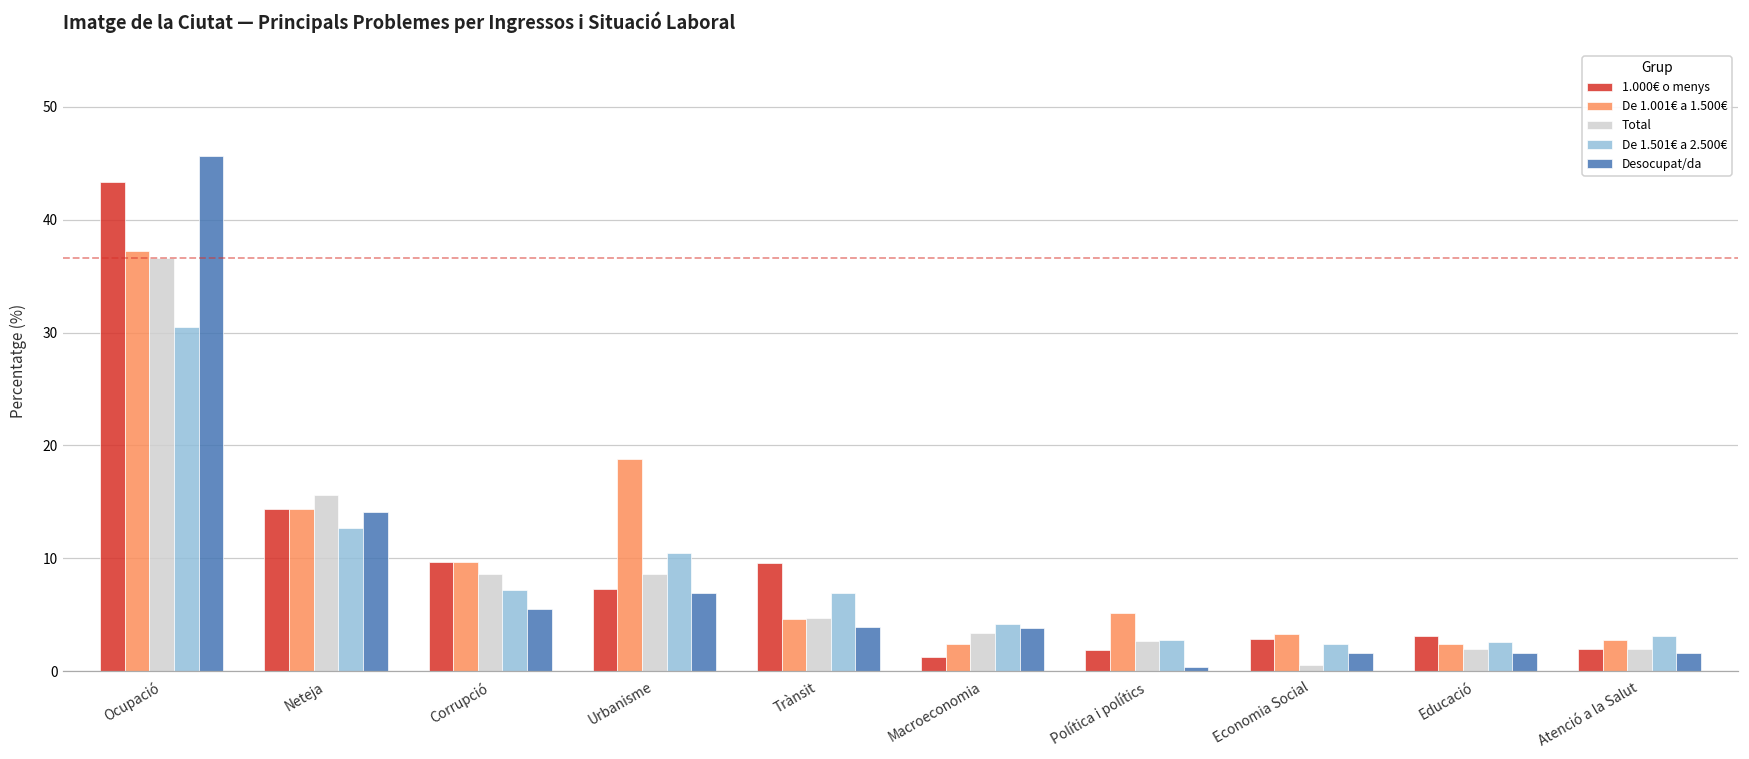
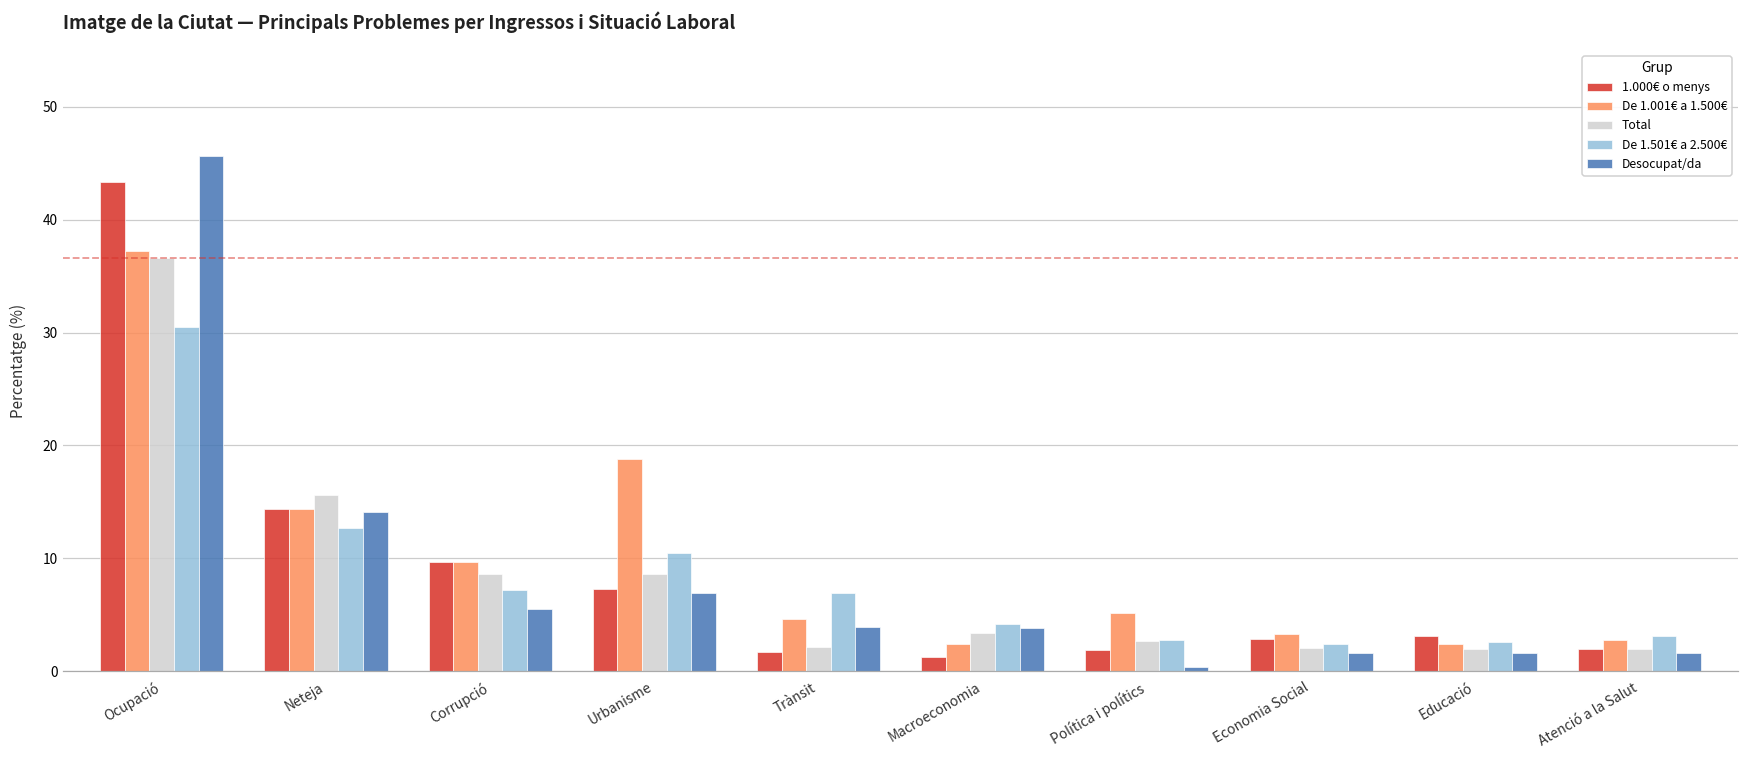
  {
    "1.000€ o menys": {
      "Ocupació": 43.3,
      "Neteja": 14.4,
      "Corrupció": 9.7,
      "Urbanisme": 7.3,
-     "Trànsit": 9.6,
+     "Trànsit": 1.7,
      "Macroeconomia": 1.3,
      "Política i polítics": 1.9,
      "Economia Social": 2.9,
      "Educació": 3.1,
      "Atenció a la Salut": 2.0
    },
    "De 1.001€ a 1.500€": {
      "Ocupació": 37.2,
      "Neteja": 14.4,
      "Corrupció": 9.7,
      "Urbanisme": 18.8,
      "Trànsit": 4.6,
      "Macroeconomia": 2.4,
      "Política i polítics": 5.2,
      "Economia Social": 3.3,
      "Educació": 2.4,
      "Atenció a la Salut": 2.8
    },
    "Total": {
      "Ocupació": 36.6,
      "Neteja": 15.6,
      "Corrupció": 8.6,
      "Urbanisme": 8.6,
-     "Trànsit": 4.7,
+     "Trànsit": 2.2,
      "Macroeconomia": 3.4,
      "Política i polítics": 2.7,
-     "Economia Social": 0.6,
+     "Economia Social": 2.1,
      "Educació": 2.0,
      "Atenció a la Salut": 2.0
    },
    "De 1.501€ a 2.500€": {
      "Ocupació": 30.5,
      "Neteja": 12.7,
      "Corrupció": 7.2,
      "Urbanisme": 10.5,
      "Trànsit": 6.9,
      "Macroeconomia": 4.2,
      "Política i polítics": 2.8,
      "Economia Social": 2.4,
      "Educació": 2.6,
      "Atenció a la Salut": 3.1
    },
    "Desocupat/da": {
      "Ocupació": 45.6,
      "Neteja": 14.1,
      "Corrupció": 5.5,
      "Urbanisme": 6.9,
      "Trànsit": 3.9,
      "Macroeconomia": 3.8,
      "Política i polítics": 0.4,
      "Economia Social": 1.6,
      "Educació": 1.6,
      "Atenció a la Salut": 1.6
    }
  }
